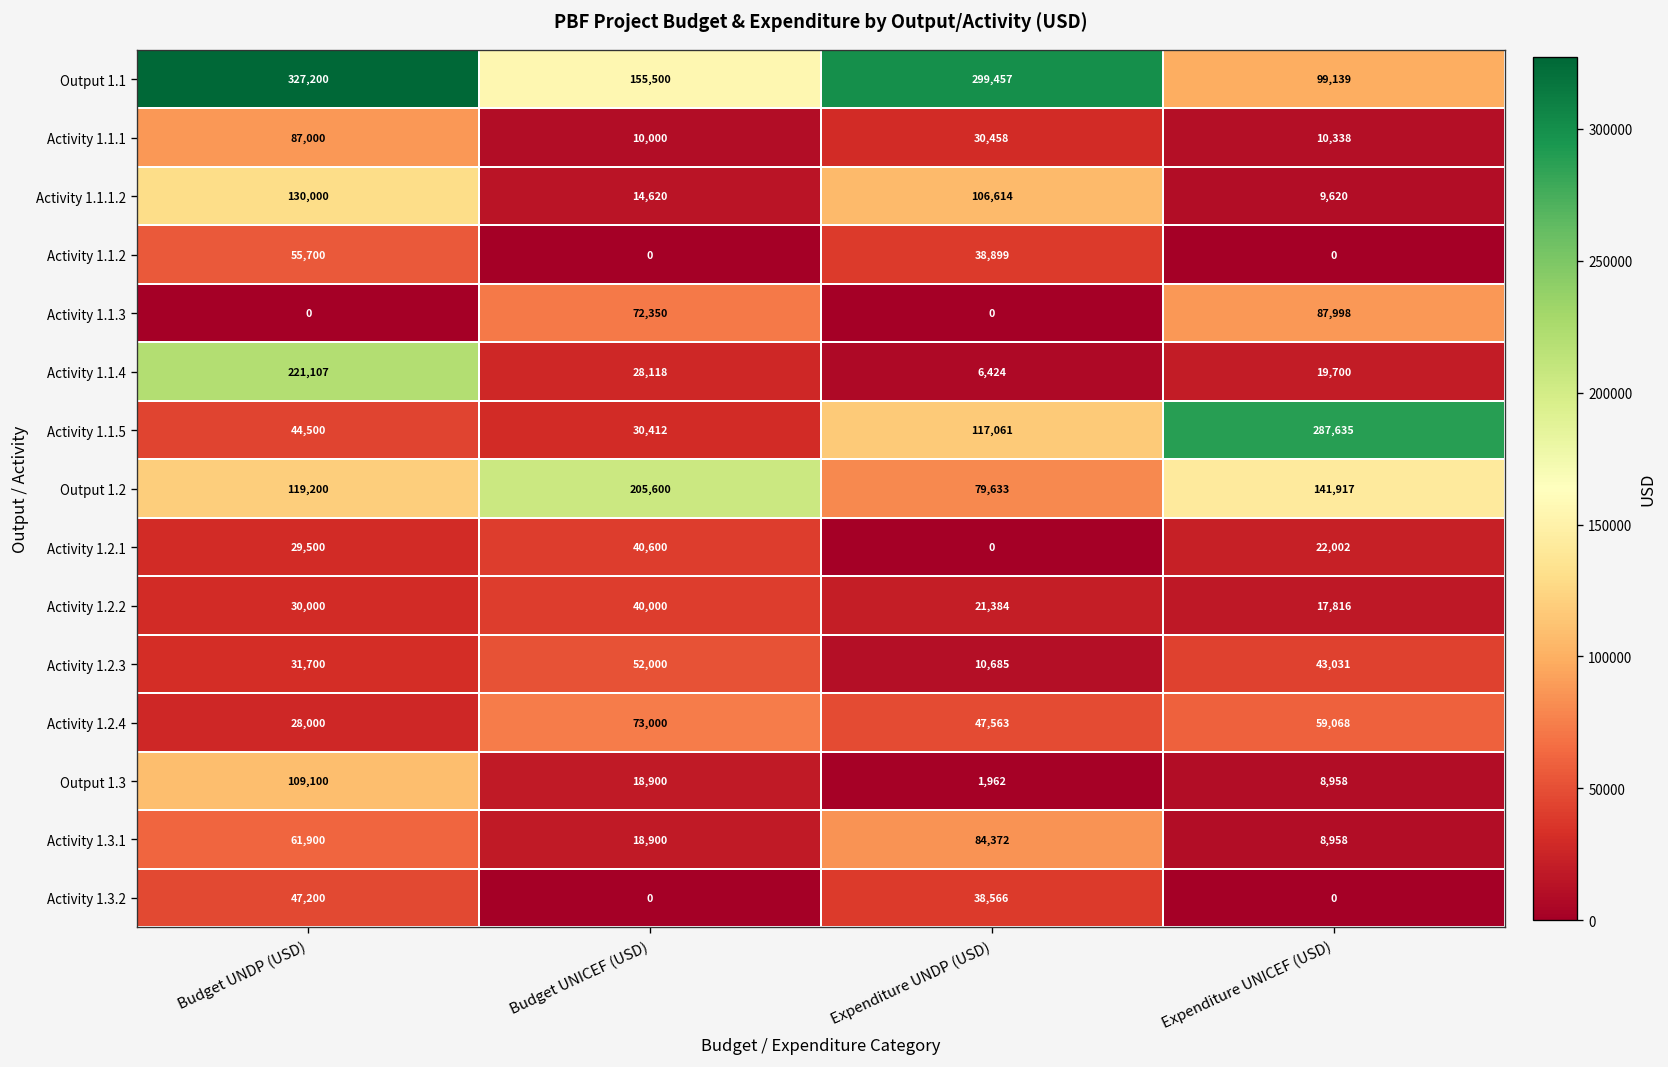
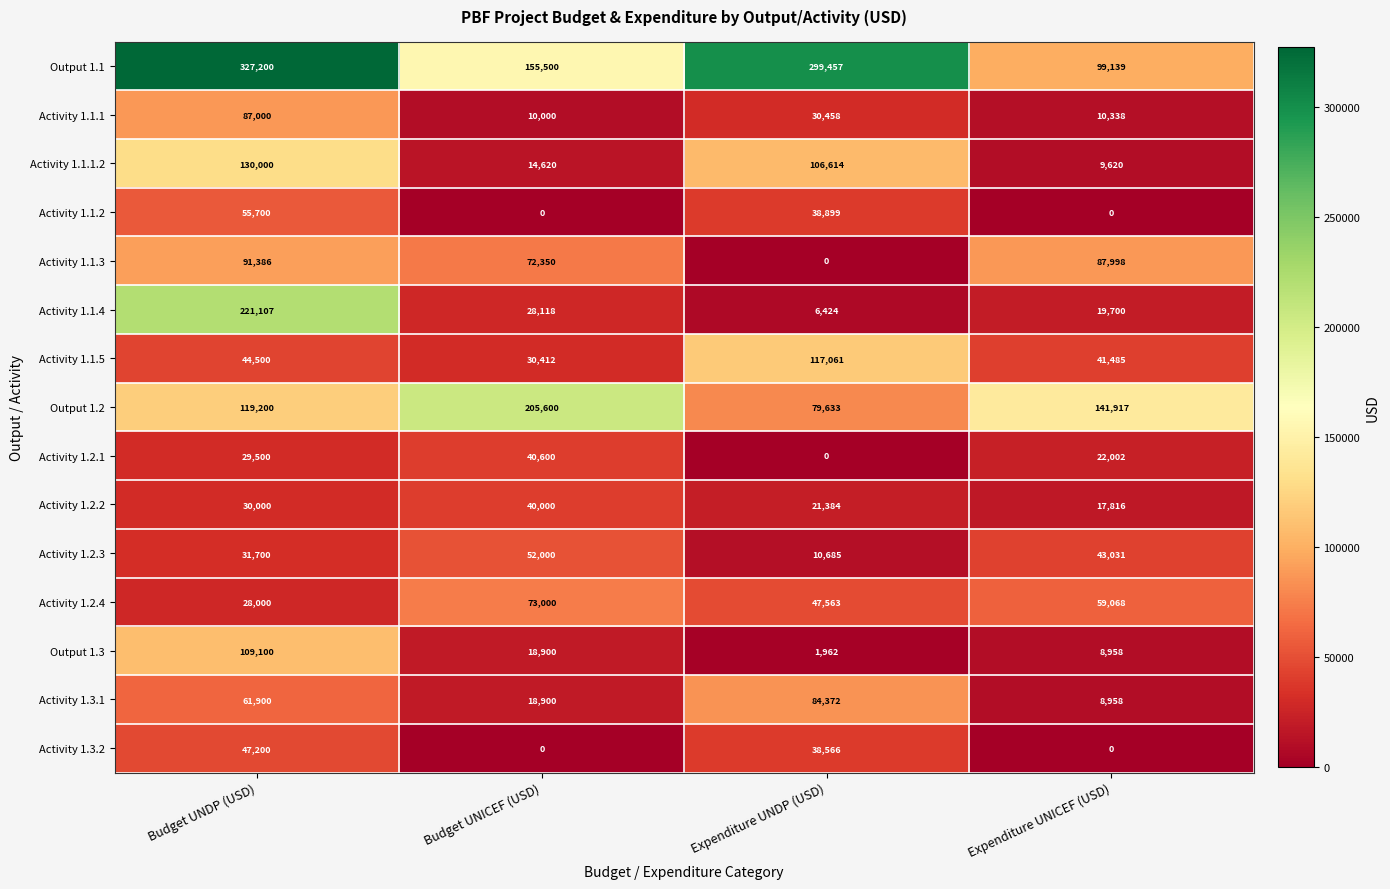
  {
    "Output 1.1": {
      "Budget UNDP (USD)": "327,200",
      "Budget UNICEF (USD)": "155,500",
      "Expenditure UNDP (USD)": "299,457",
      "Expenditure UNICEF (USD)": "99,139"
    },
    "Activity 1.1.1": {
      "Budget UNDP (USD)": "87,000",
      "Budget UNICEF (USD)": "10,000",
      "Expenditure UNDP (USD)": "30,458",
      "Expenditure UNICEF (USD)": "10,338"
    },
    "Activity 1.1.1.2": {
      "Budget UNDP (USD)": "130,000",
      "Budget UNICEF (USD)": "14,620",
      "Expenditure UNDP (USD)": "106,614",
      "Expenditure UNICEF (USD)": "9,620"
    },
    "Activity 1.1.2": {
      "Budget UNDP (USD)": "55,700",
      "Budget UNICEF (USD)": "0",
      "Expenditure UNDP (USD)": "38,899",
      "Expenditure UNICEF (USD)": "0"
    },
    "Activity 1.1.3": {
-     "Budget UNDP (USD)": "0",
+     "Budget UNDP (USD)": "91,386",
      "Budget UNICEF (USD)": "72,350",
      "Expenditure UNDP (USD)": "0",
      "Expenditure UNICEF (USD)": "87,998"
    },
    "Activity 1.1.4": {
      "Budget UNDP (USD)": "221,107",
      "Budget UNICEF (USD)": "28,118",
      "Expenditure UNDP (USD)": "6,424",
      "Expenditure UNICEF (USD)": "19,700"
    },
    "Activity 1.1.5": {
      "Budget UNDP (USD)": "44,500",
      "Budget UNICEF (USD)": "30,412",
      "Expenditure UNDP (USD)": "117,061",
-     "Expenditure UNICEF (USD)": "287,635"
+     "Expenditure UNICEF (USD)": "41,485"
    },
    "Output 1.2": {
      "Budget UNDP (USD)": "119,200",
      "Budget UNICEF (USD)": "205,600",
      "Expenditure UNDP (USD)": "79,633",
      "Expenditure UNICEF (USD)": "141,917"
    },
    "Activity 1.2.1": {
      "Budget UNDP (USD)": "29,500",
      "Budget UNICEF (USD)": "40,600",
      "Expenditure UNDP (USD)": "0",
      "Expenditure UNICEF (USD)": "22,002"
    },
    "Activity 1.2.2": {
      "Budget UNDP (USD)": "30,000",
      "Budget UNICEF (USD)": "40,000",
      "Expenditure UNDP (USD)": "21,384",
      "Expenditure UNICEF (USD)": "17,816"
    },
    "Activity 1.2.3": {
      "Budget UNDP (USD)": "31,700",
      "Budget UNICEF (USD)": "52,000",
      "Expenditure UNDP (USD)": "10,685",
      "Expenditure UNICEF (USD)": "43,031"
    },
    "Activity 1.2.4": {
      "Budget UNDP (USD)": "28,000",
      "Budget UNICEF (USD)": "73,000",
      "Expenditure UNDP (USD)": "47,563",
      "Expenditure UNICEF (USD)": "59,068"
    },
    "Output 1.3": {
      "Budget UNDP (USD)": "109,100",
      "Budget UNICEF (USD)": "18,900",
      "Expenditure UNDP (USD)": "1,962",
      "Expenditure UNICEF (USD)": "8,958"
    },
    "Activity 1.3.1": {
      "Budget UNDP (USD)": "61,900",
      "Budget UNICEF (USD)": "18,900",
      "Expenditure UNDP (USD)": "84,372",
      "Expenditure UNICEF (USD)": "8,958"
    },
    "Activity 1.3.2": {
      "Budget UNDP (USD)": "47,200",
      "Budget UNICEF (USD)": "0",
      "Expenditure UNDP (USD)": "38,566",
      "Expenditure UNICEF (USD)": "0"
    }
  }
